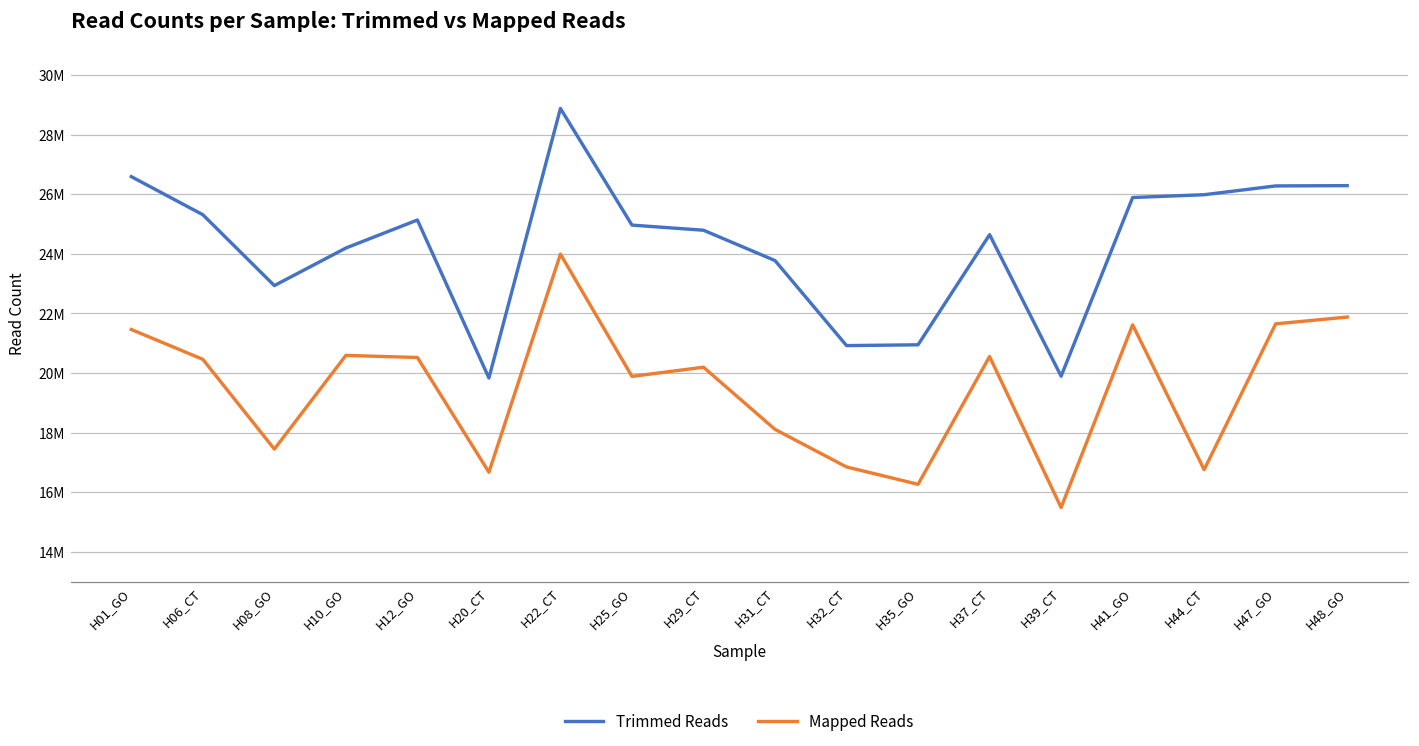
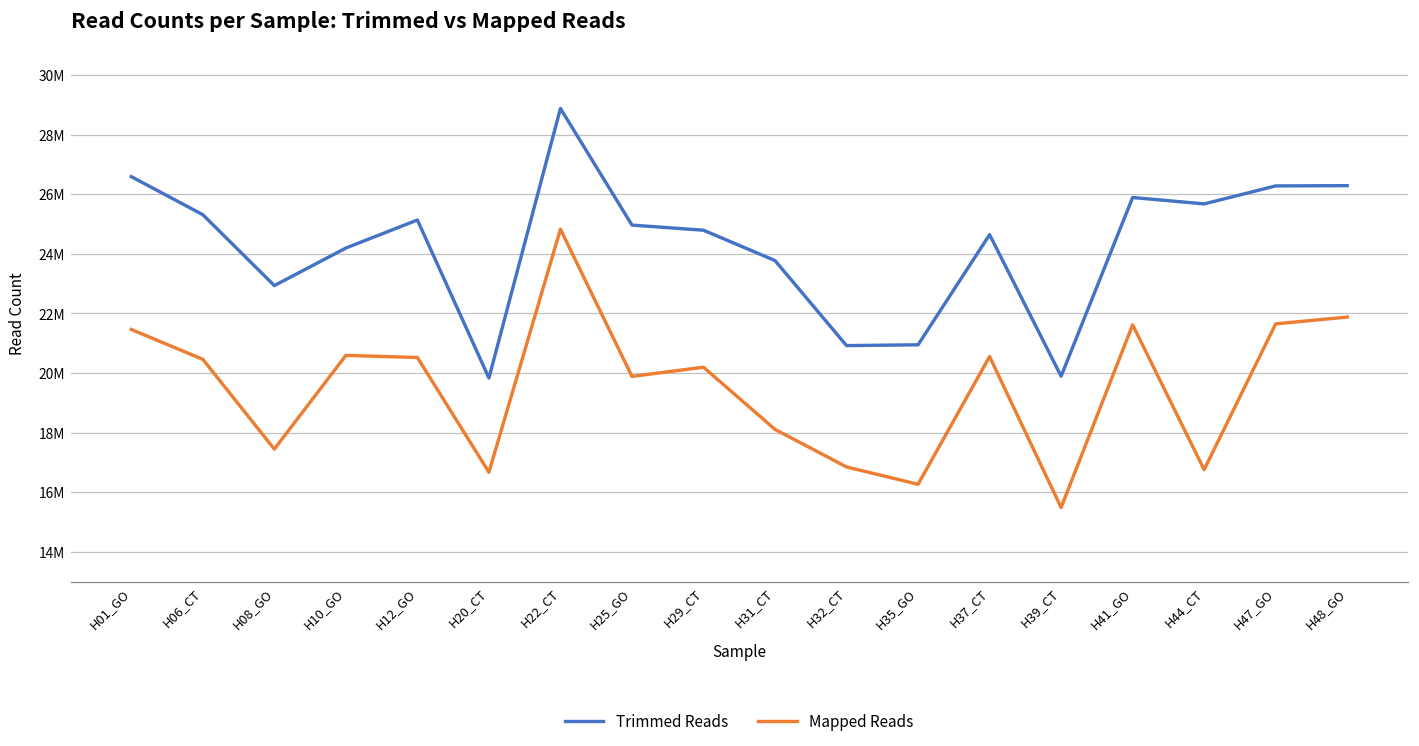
  {
    "Trimmed Reads": {
      "H01_GO": 26600000,
      "H06_CT": 25300000,
      "H08_GO": 22900000,
      "H10_GO": 24200000,
      "H12_GO": 25100000,
      "H20_CT": 19800000,
      "H22_CT": 28900000,
      "H25_GO": 25000000,
      "H29_CT": 24800000,
      "H31_CT": 23800000,
      "H32_CT": 20900000,
      "H35_GO": 20900000,
      "H37_CT": 24600000,
      "H39_CT": 19900000,
      "H41_GO": 25900000,
-     "H44_CT": 26000000,
+     "H44_CT": 25700000,
      "H47_GO": 26300000,
      "H48_GO": 26300000
    },
    "Mapped Reads": {
      "H01_GO": 21500000,
      "H06_CT": 20500000,
      "H08_GO": 17400000,
      "H10_GO": 20600000,
      "H12_GO": 20500000,
      "H20_CT": 16700000,
-     "H22_CT": 24000000,
+     "H22_CT": 24800000,
      "H25_GO": 19900000,
      "H29_CT": 20200000,
      "H31_CT": 18100000,
      "H32_CT": 16900000,
      "H35_GO": 16300000,
      "H37_CT": 20600000,
      "H39_CT": 15500000,
      "H41_GO": 21600000,
      "H44_CT": 16800000,
      "H47_GO": 21700000,
      "H48_GO": 21900000
    }
  }
